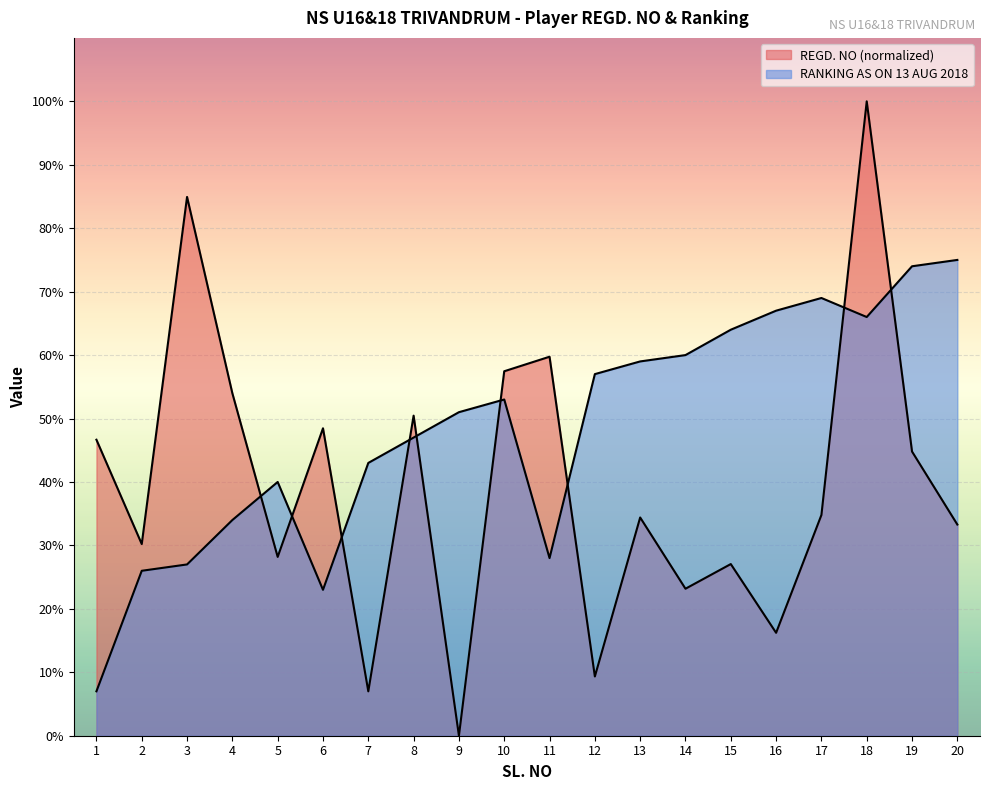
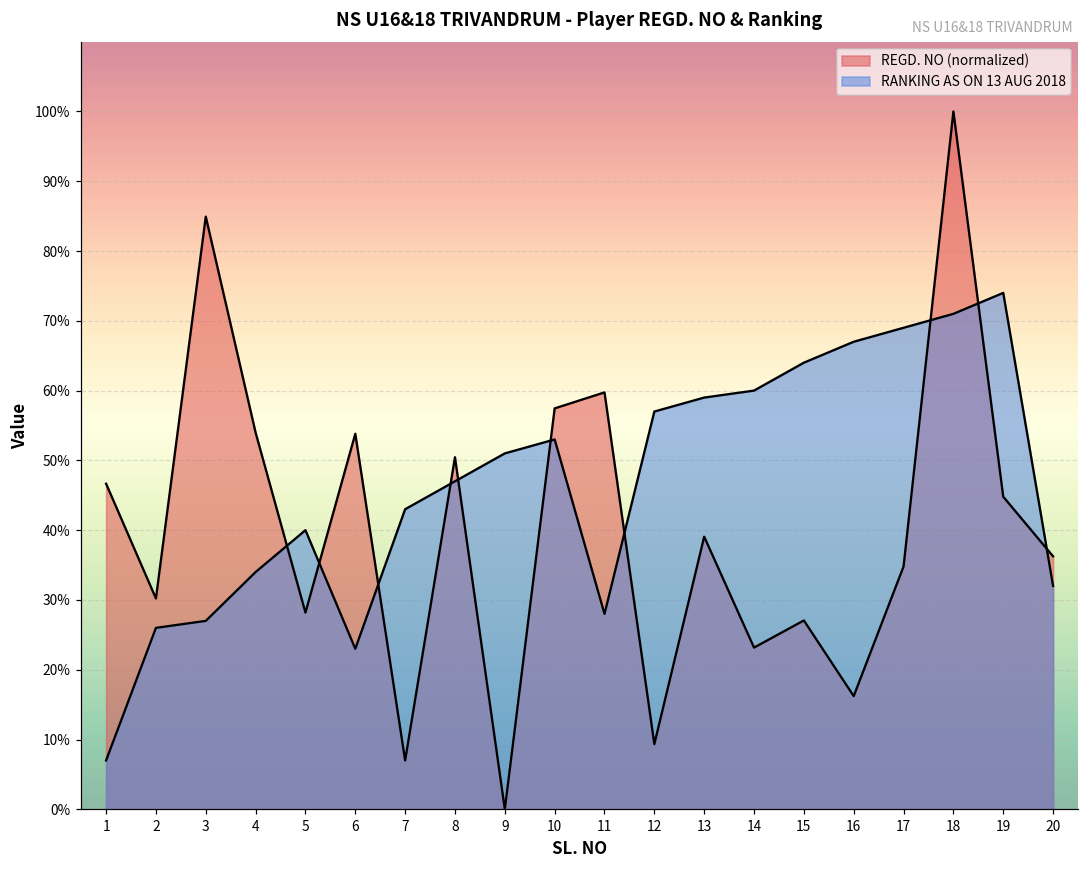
  {
    "REGD. NO (normalized)": {
      "1": "47%",
      "2": "30%",
      "3": "85%",
      "4": "54%",
      "5": "28%",
-     "6": "48%",
+     "6": "54%",
      "7": "7%",
      "8": "50%",
      "9": "0%",
      "10": "57%",
      "11": "60%",
      "12": "9%",
-     "13": "34%",
+     "13": "39%",
      "14": "23%",
      "15": "27%",
      "16": "16%",
      "17": "35%",
      "18": "100%",
      "19": "45%",
-     "20": "33%"
+     "20": "36%"
    },
    "RANKING AS ON 13 AUG 2018": {
      "1": "7%",
      "2": "26%",
      "3": "27%",
      "4": "34%",
      "5": "40%",
      "6": "23%",
      "7": "43%",
      "8": "47%",
      "9": "51%",
      "10": "53%",
      "11": "28%",
      "12": "57%",
      "13": "59%",
      "14": "60%",
      "15": "64%",
      "16": "67%",
      "17": "69%",
-     "18": "66%",
+     "18": "71%",
      "19": "74%",
-     "20": "75%"
+     "20": "32%"
    }
  }
